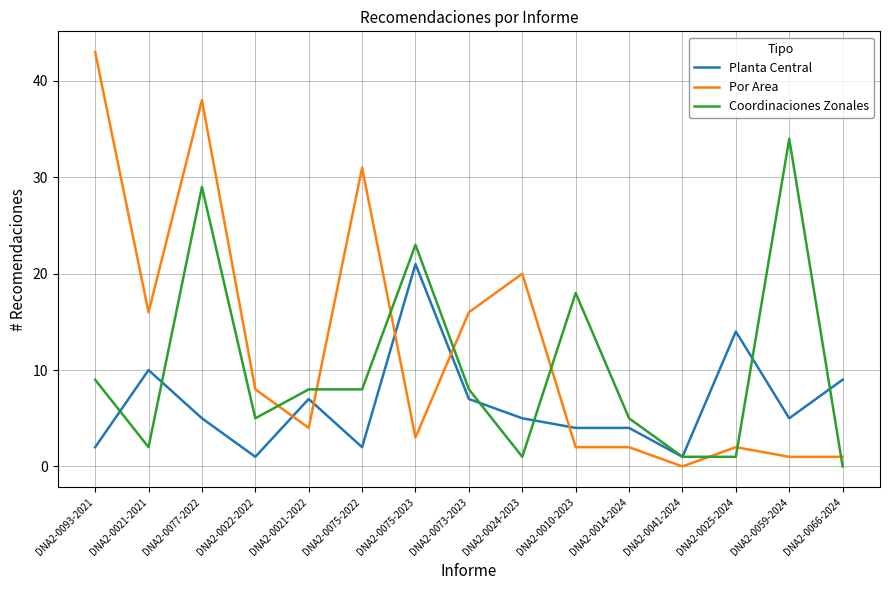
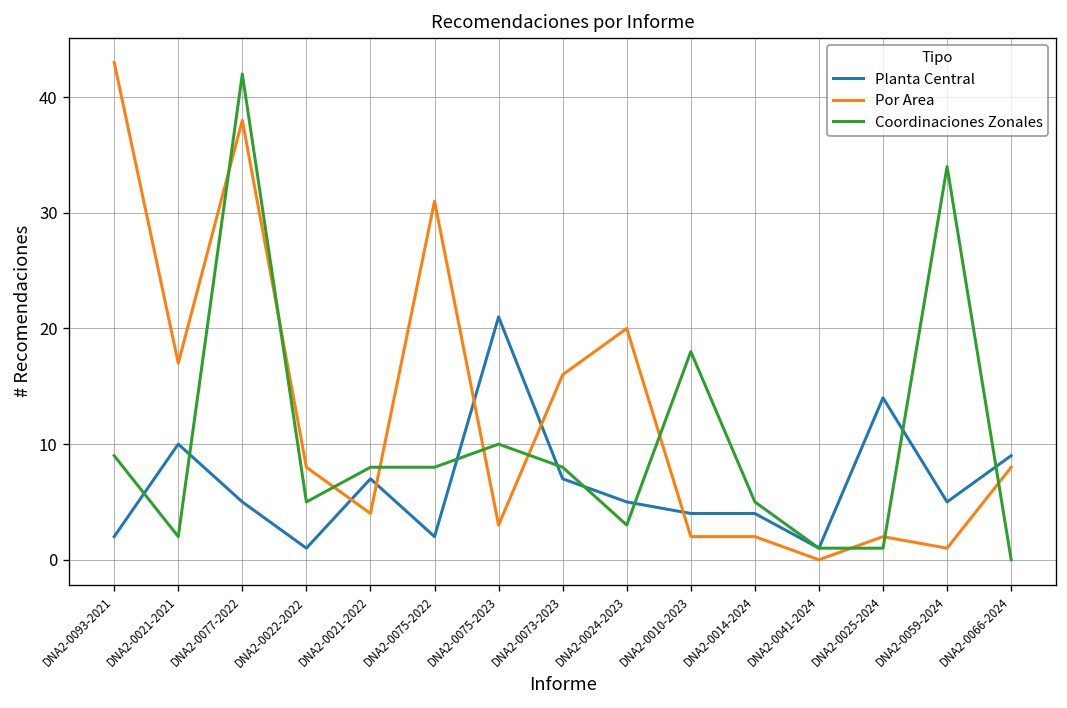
  {
    "Planta Central": {
      "DNA2-0093-2021": 2,
      "DNA2-0021-2021": 10,
      "DNA2-0077-2022": 5,
      "DNA2-0022-2022": 1,
      "DNA2-0021-2022": 7,
      "DNA2-0075-2022": 2,
      "DNA2-0075-2023": 21,
      "DNA2-0073-2023": 7,
      "DNA2-0024-2023": 5,
      "DNA2-0010-2023": 4,
      "DNA2-0014-2024": 4,
      "DNA2-0025-2024": 14,
      "DNA2-0059-2024": 5,
      "DNA2-0066-2024": 9
    },
    "Por Area": {
      "DNA2-0093-2021": 43,
-     "DNA2-0021-2021": 16,
+     "DNA2-0021-2021": 17,
      "DNA2-0077-2022": 38,
      "DNA2-0022-2022": 8,
      "DNA2-0021-2022": 4,
      "DNA2-0075-2022": 31,
      "DNA2-0075-2023": 3,
      "DNA2-0073-2023": 16,
      "DNA2-0024-2023": 20,
      "DNA2-0010-2023": 2,
      "DNA2-0014-2024": 2,
      "DNA2-0041-2024": 0,
      "DNA2-0025-2024": 2,
      "DNA2-0059-2024": 1,
-     "DNA2-0066-2024": 1
+     "DNA2-0066-2024": 8
    },
    "Coordinaciones Zonales": {
      "DNA2-0093-2021": 9,
      "DNA2-0021-2021": 2,
-     "DNA2-0077-2022": 29,
+     "DNA2-0077-2022": 42,
      "DNA2-0022-2022": 5,
      "DNA2-0021-2022": 8,
      "DNA2-0075-2022": 8,
-     "DNA2-0075-2023": 23,
+     "DNA2-0075-2023": 10,
      "DNA2-0073-2023": 8,
-     "DNA2-0024-2023": 1,
+     "DNA2-0024-2023": 3,
      "DNA2-0010-2023": 18,
      "DNA2-0014-2024": 5,
      "DNA2-0025-2024": 1,
      "DNA2-0059-2024": 34,
      "DNA2-0066-2024": 0
    }
  }
